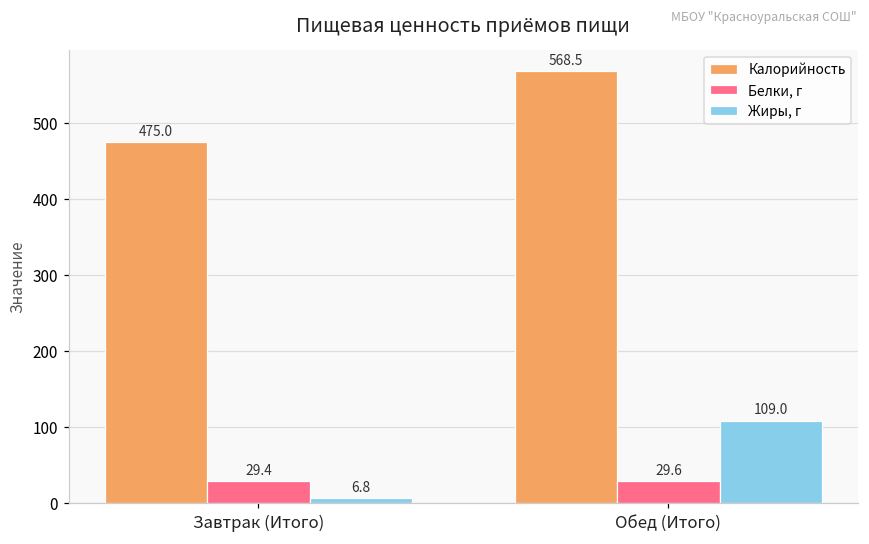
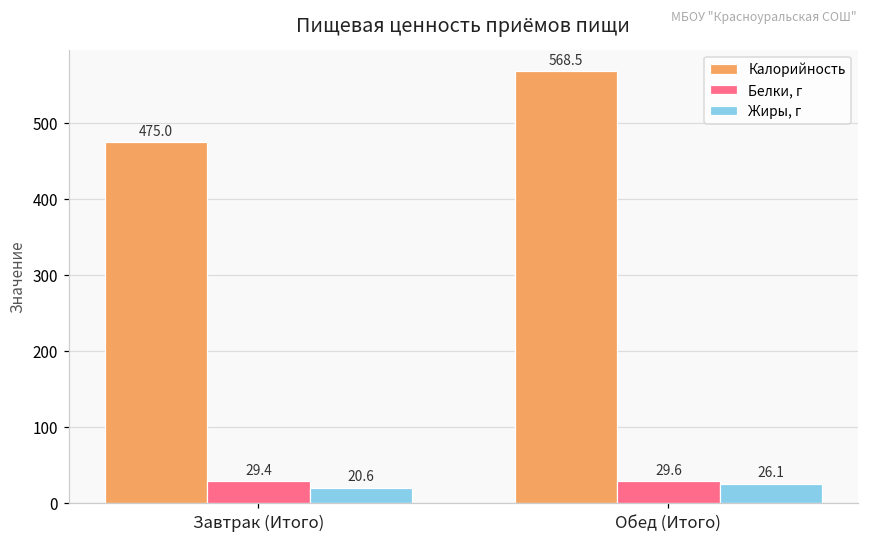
  {
    "Калорийность": {
      "Завтрак (Итого)": 475.0,
      "Обед (Итого)": 568.5
    },
    "Белки, г": {
      "Завтрак (Итого)": 29.4,
      "Обед (Итого)": 29.6
    },
    "Жиры, г": {
-     "Завтрак (Итого)": 6.8,
-     "Обед (Итого)": 109.0
+     "Завтрак (Итого)": 20.6,
+     "Обед (Итого)": 26.1
    }
  }
